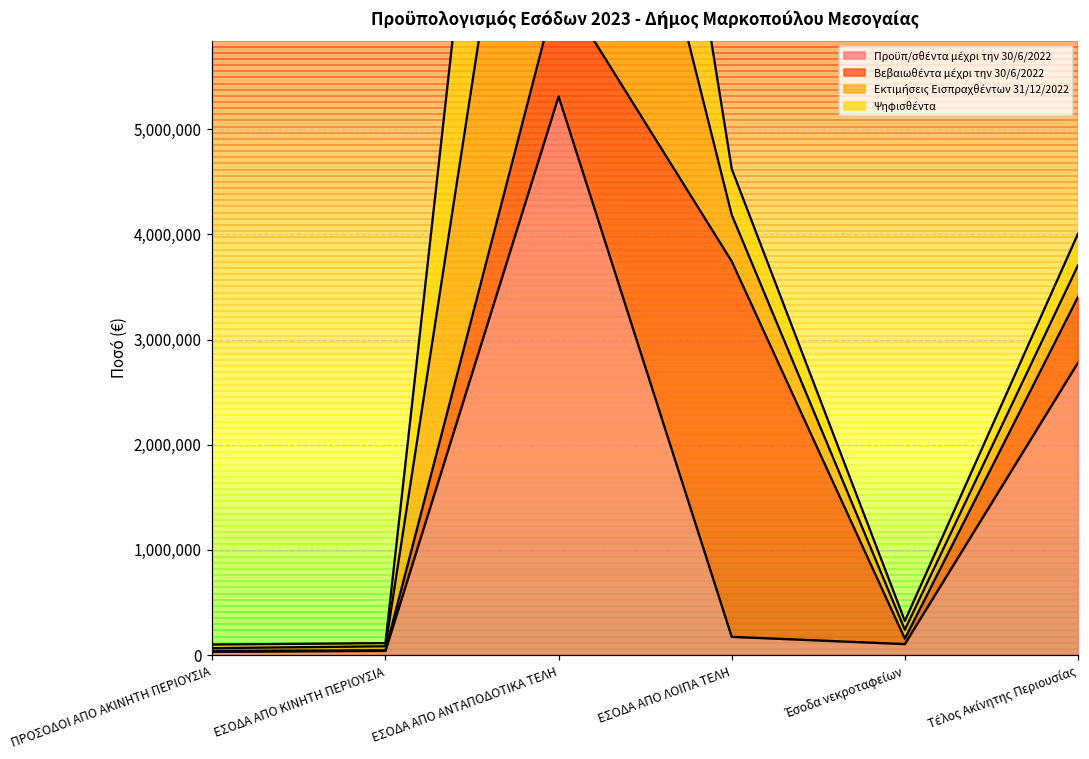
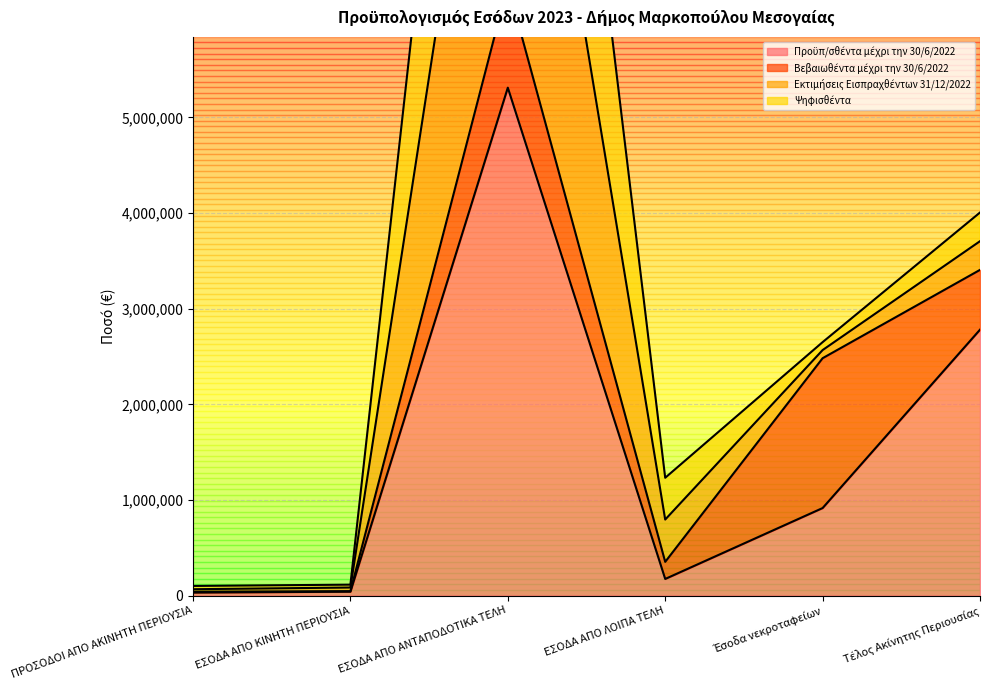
  {
    "Προϋπ/σθέντα μέχρι την 30/6/2022": {
      "ΕΣΟΔΑ ΑΠΟ ΑΝΤΑΠΟΔΟΤΙΚΑ ΤΕΛΗ": "5,300,000",
      "ΕΣΟΔΑ ΑΠΟ ΛΟΙΠΑ ΤΕΛΗ": "200,000",
-     "Έσοδα νεκροταφείων": "100,000",
+     "Έσοδα νεκροταφείων": "900,000",
      "Τέλος Ακίνητης Περιουσίας": "2,800,000"
    },
    "Βεβαιωθέντα μέχρι την 30/6/2022": {
-     "ΕΣΟΔΑ ΑΠΟ ΛΟΙΠΑ ΤΕΛΗ": "3,600,000",
-     "Έσοδα νεκροταφείων": "100,000",
+     "ΕΣΟΔΑ ΑΠΟ ΛΟΙΠΑ ΤΕΛΗ": "200,000",
+     "Έσοδα νεκροταφείων": "1,600,000",
      "Τέλος Ακίνητης Περιουσίας": "600,000"
    }
  }
